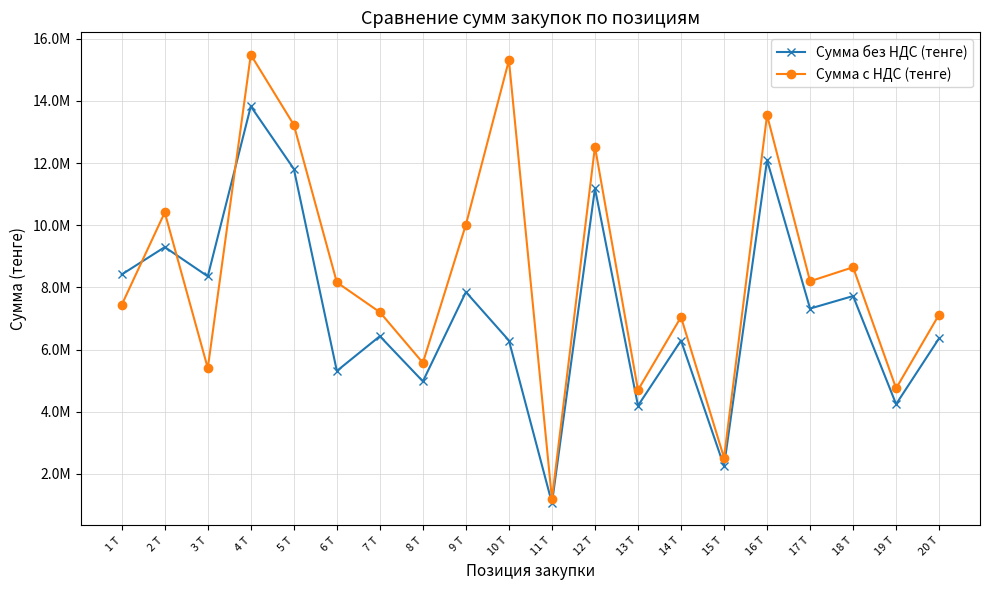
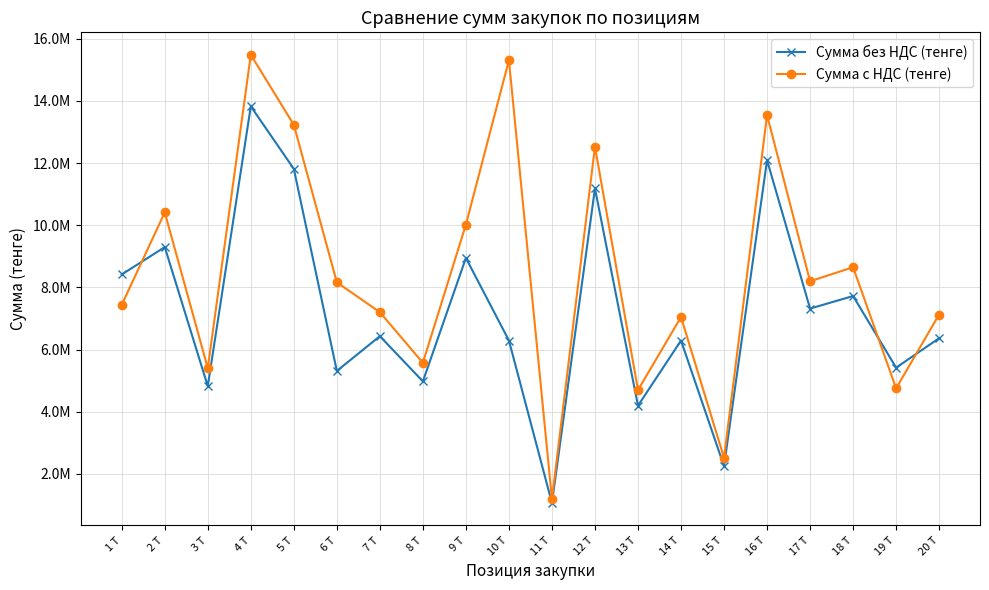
  {
    "Сумма без НДС (тенге)": {
      "1 Т": 8400000,
      "2 Т": 9300000,
-     "3 Т": 8400000,
+     "3 Т": 4800000,
      "4 Т": 13800000,
      "5 Т": 11800000,
      "6 Т": 5300000,
      "7 Т": 6400000,
      "8 Т": 5000000,
-     "9 Т": 7900000,
+     "9 Т": 8900000,
      "10 Т": 6300000,
      "11 Т": 1100000,
      "12 Т": 11200000,
      "13 Т": 4200000,
      "14 Т": 6300000,
      "15 Т": 2200000,
      "16 Т": 12100000,
      "17 Т": 7300000,
      "18 Т": 7700000,
-     "19 Т": 4200000,
+     "19 Т": 5400000,
      "20 Т": 6400000
    },
    "Сумма с НДС (тенге)": {
      "1 Т": 7400000,
      "2 Т": 10400000,
      "3 Т": 5400000,
      "4 Т": 15500000,
      "5 Т": 13200000,
      "6 Т": 8200000,
      "7 Т": 7200000,
      "8 Т": 5600000,
      "9 Т": 10000000,
      "10 Т": 15300000,
      "11 Т": 1200000,
      "12 Т": 12500000,
      "13 Т": 4700000,
      "14 Т": 7000000,
      "15 Т": 2500000,
      "16 Т": 13500000,
      "17 Т": 8200000,
      "18 Т": 8600000,
      "19 Т": 4800000,
      "20 Т": 7100000
    }
  }
